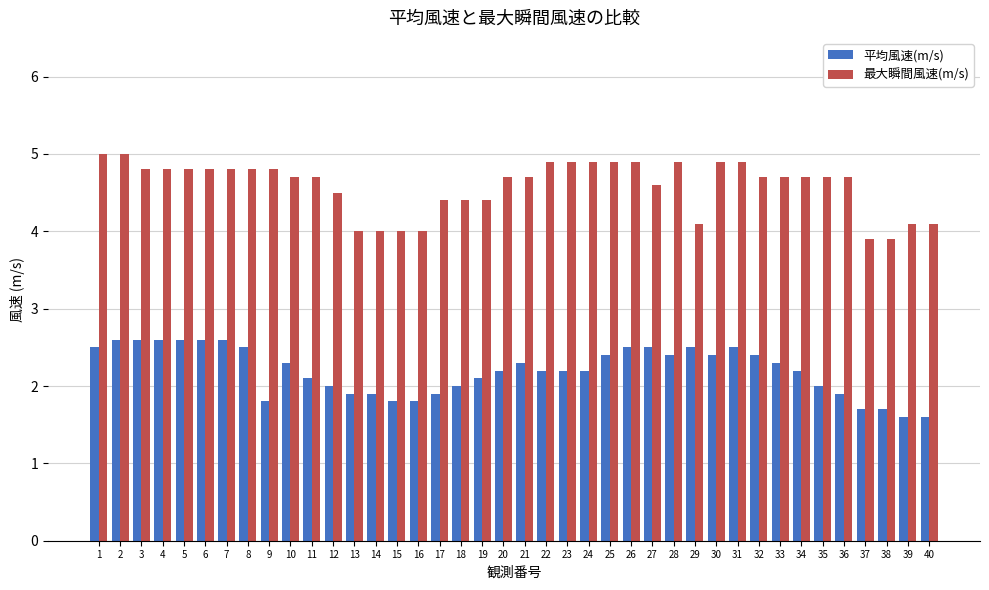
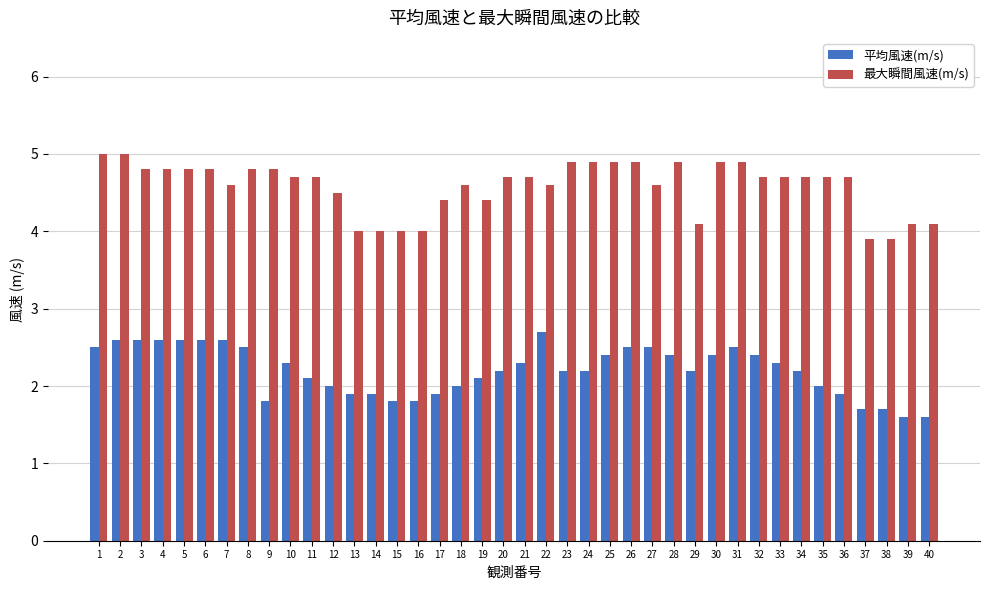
  {
    "平均風速(m/s)": {
      "1": 2.5,
      "2": 2.6,
      "3": 2.6,
      "4": 2.6,
      "5": 2.6,
      "6": 2.6,
      "7": 2.6,
      "8": 2.5,
      "9": 1.8,
      "10": 2.3,
      "11": 2.1,
      "12": 2.0,
      "13": 1.9,
      "14": 1.9,
      "15": 1.8,
      "16": 1.8,
      "17": 1.9,
      "18": 2.0,
      "19": 2.1,
      "20": 2.2,
      "21": 2.3,
-     "22": 2.2,
+     "22": 2.7,
      "23": 2.2,
      "24": 2.2,
      "25": 2.4,
      "26": 2.5,
      "27": 2.5,
      "28": 2.4,
-     "29": 2.5,
+     "29": 2.2,
      "30": 2.4,
      "31": 2.5,
      "32": 2.4,
      "33": 2.3,
      "34": 2.2,
      "35": 2.0,
      "36": 1.9,
      "37": 1.7,
      "38": 1.7,
      "39": 1.6,
      "40": 1.6
    },
    "最大瞬間風速(m/s)": {
      "1": 5.0,
      "2": 5.0,
      "3": 4.8,
      "4": 4.8,
      "5": 4.8,
      "6": 4.8,
-     "7": 4.8,
+     "7": 4.6,
      "8": 4.8,
      "9": 4.8,
      "10": 4.7,
      "11": 4.7,
      "12": 4.5,
      "13": 4.0,
      "14": 4.0,
      "15": 4.0,
      "16": 4.0,
      "17": 4.4,
-     "18": 4.4,
+     "18": 4.6,
      "19": 4.4,
      "20": 4.7,
      "21": 4.7,
-     "22": 4.9,
+     "22": 4.6,
      "23": 4.9,
      "24": 4.9,
      "25": 4.9,
      "26": 4.9,
      "27": 4.6,
      "28": 4.9,
      "29": 4.1,
      "30": 4.9,
      "31": 4.9,
      "32": 4.7,
      "33": 4.7,
      "34": 4.7,
      "35": 4.7,
      "36": 4.7,
      "37": 3.9,
      "38": 3.9,
      "39": 4.1,
      "40": 4.1
    }
  }
